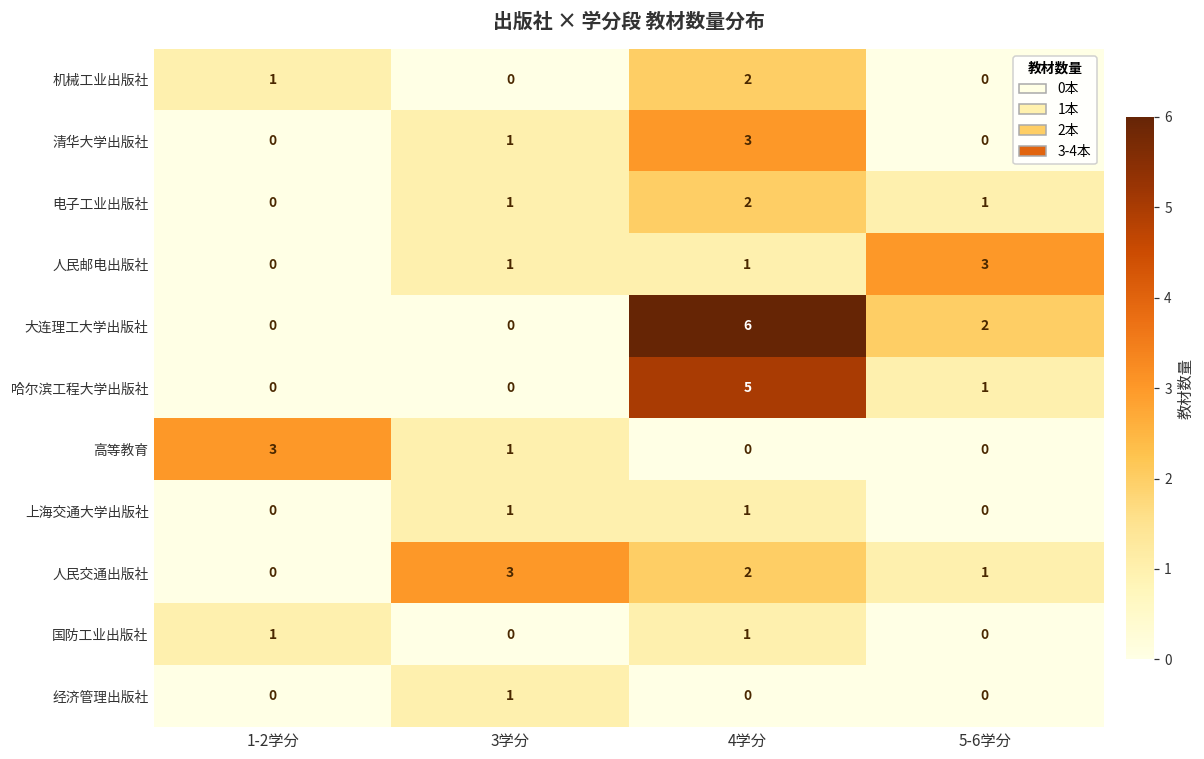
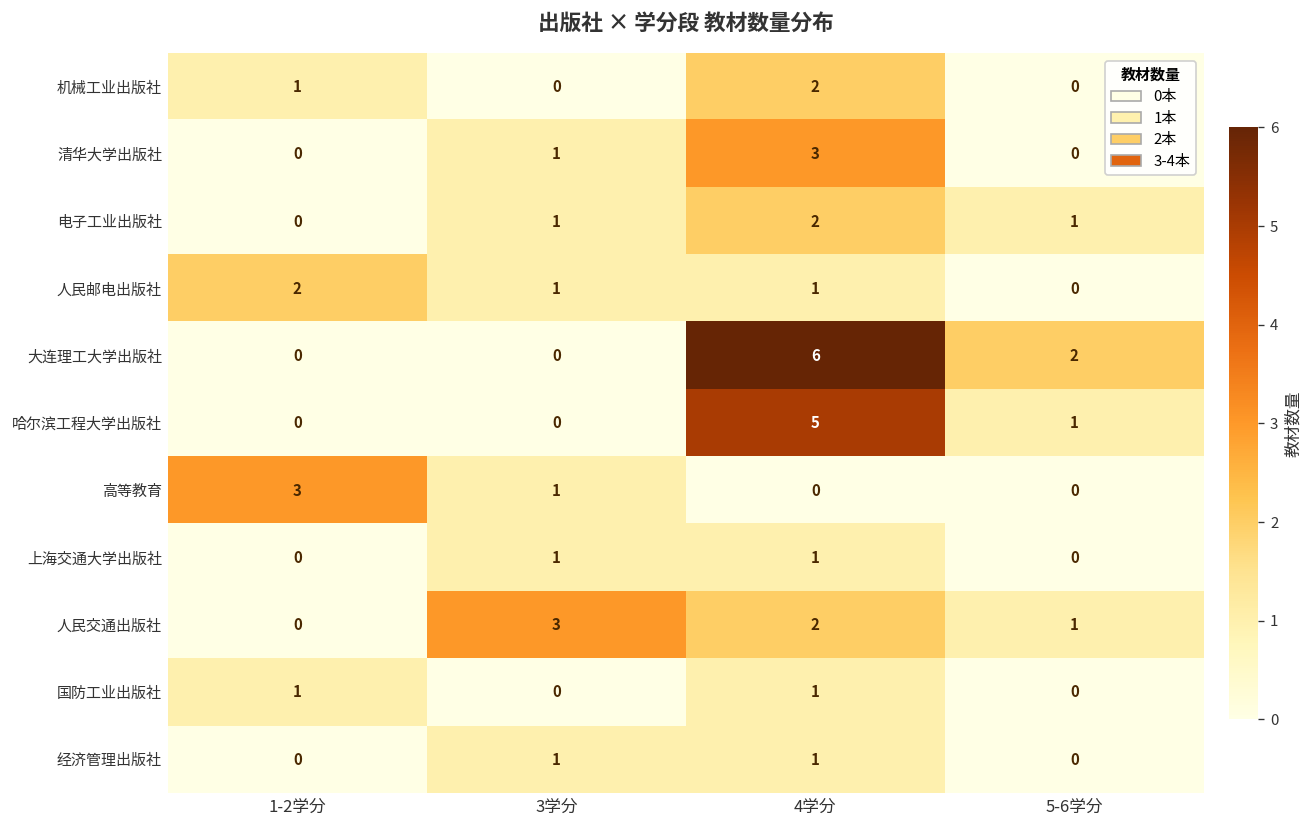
  {
    "机械工业出版社": {
      "1-2学分": 1,
      "3学分": 0,
      "4学分": 2,
      "5-6学分": 0
    },
    "清华大学出版社": {
      "1-2学分": 0,
      "3学分": 1,
      "4学分": 3,
      "5-6学分": 0
    },
    "电子工业出版社": {
      "1-2学分": 0,
      "3学分": 1,
      "4学分": 2,
      "5-6学分": 1
    },
    "人民邮电出版社": {
-     "1-2学分": 0,
+     "1-2学分": 2,
      "3学分": 1,
      "4学分": 1,
-     "5-6学分": 3
+     "5-6学分": 0
    },
    "大连理工大学出版社": {
      "1-2学分": 0,
      "3学分": 0,
      "4学分": 6,
      "5-6学分": 2
    },
    "哈尔滨工程大学出版社": {
      "1-2学分": 0,
      "3学分": 0,
      "4学分": 5,
      "5-6学分": 1
    },
    "高等教育": {
      "1-2学分": 3,
      "3学分": 1,
      "4学分": 0,
      "5-6学分": 0
    },
    "上海交通大学出版社": {
      "1-2学分": 0,
      "3学分": 1,
      "4学分": 1,
      "5-6学分": 0
    },
    "人民交通出版社": {
      "1-2学分": 0,
      "3学分": 3,
      "4学分": 2,
      "5-6学分": 1
    },
    "国防工业出版社": {
      "1-2学分": 1,
      "3学分": 0,
      "4学分": 1,
      "5-6学分": 0
    },
    "经济管理出版社": {
      "1-2学分": 0,
      "3学分": 1,
-     "4学分": 0,
+     "4学分": 1,
      "5-6学分": 0
    }
  }
